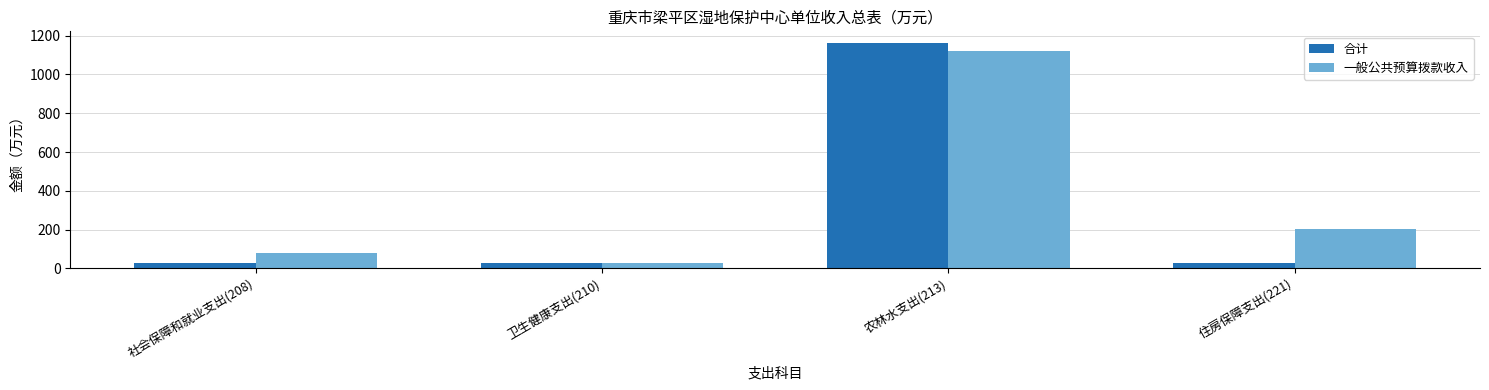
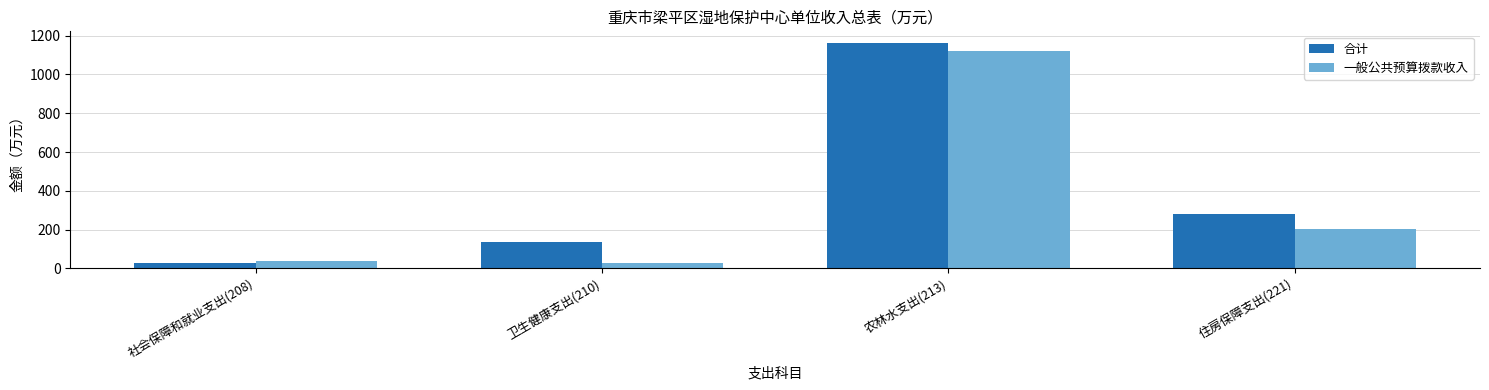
  {
    "合计": {
      "社会保障和就业支出(208)": 30,
-     "卫生健康支出(210)": 30,
+     "卫生健康支出(210)": 140,
      "农林水支出(213)": 1160,
-     "住房保障支出(221)": 30
+     "住房保障支出(221)": 280
    },
    "一般公共预算拨款收入": {
-     "社会保障和就业支出(208)": 80,
+     "社会保障和就业支出(208)": 40,
      "卫生健康支出(210)": 30,
      "农林水支出(213)": 1120,
      "住房保障支出(221)": 200
    }
  }
